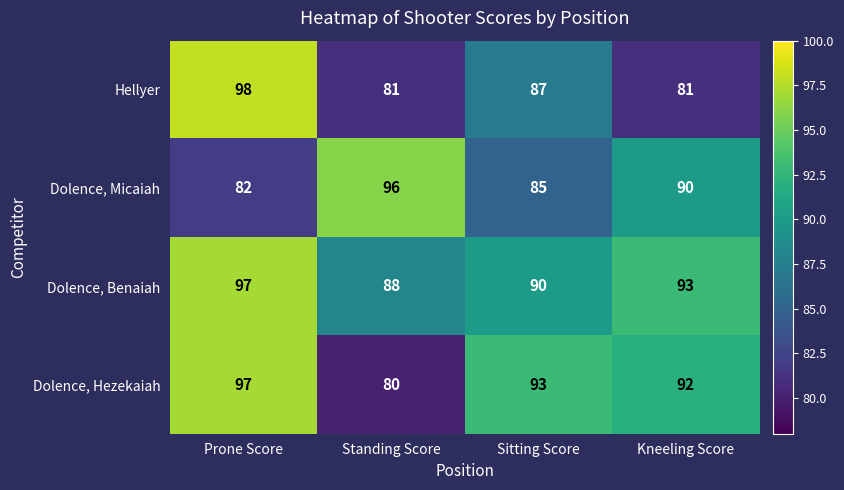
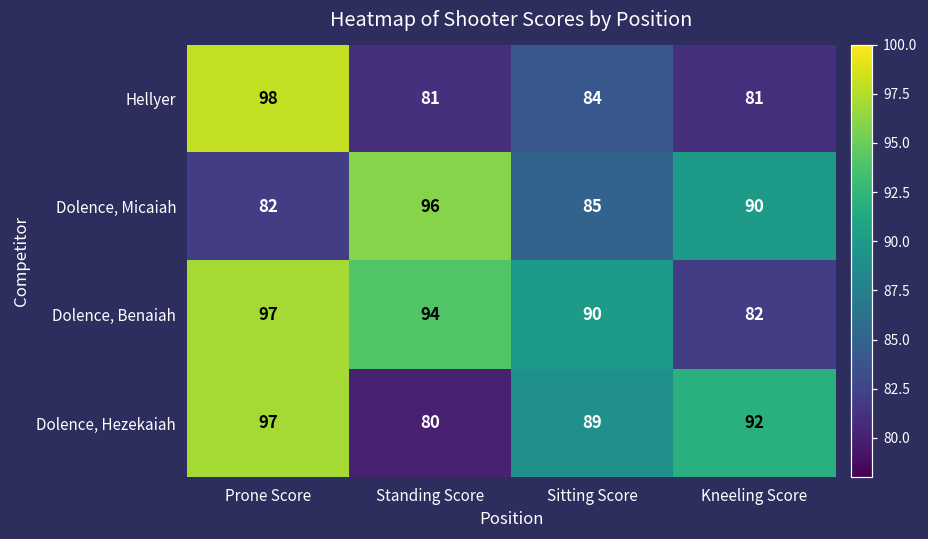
  {
    "Hellyer": {
      "Prone Score": 98,
      "Standing Score": 81,
-     "Sitting Score": 87,
+     "Sitting Score": 84,
      "Kneeling Score": 81
    },
    "Dolence, Micaiah": {
      "Prone Score": 82,
      "Standing Score": 96,
      "Sitting Score": 85,
      "Kneeling Score": 90
    },
    "Dolence, Benaiah": {
      "Prone Score": 97,
-     "Standing Score": 88,
+     "Standing Score": 94,
      "Sitting Score": 90,
-     "Kneeling Score": 93
+     "Kneeling Score": 82
    },
    "Dolence, Hezekaiah": {
      "Prone Score": 97,
      "Standing Score": 80,
-     "Sitting Score": 93,
+     "Sitting Score": 89,
      "Kneeling Score": 92
    }
  }
